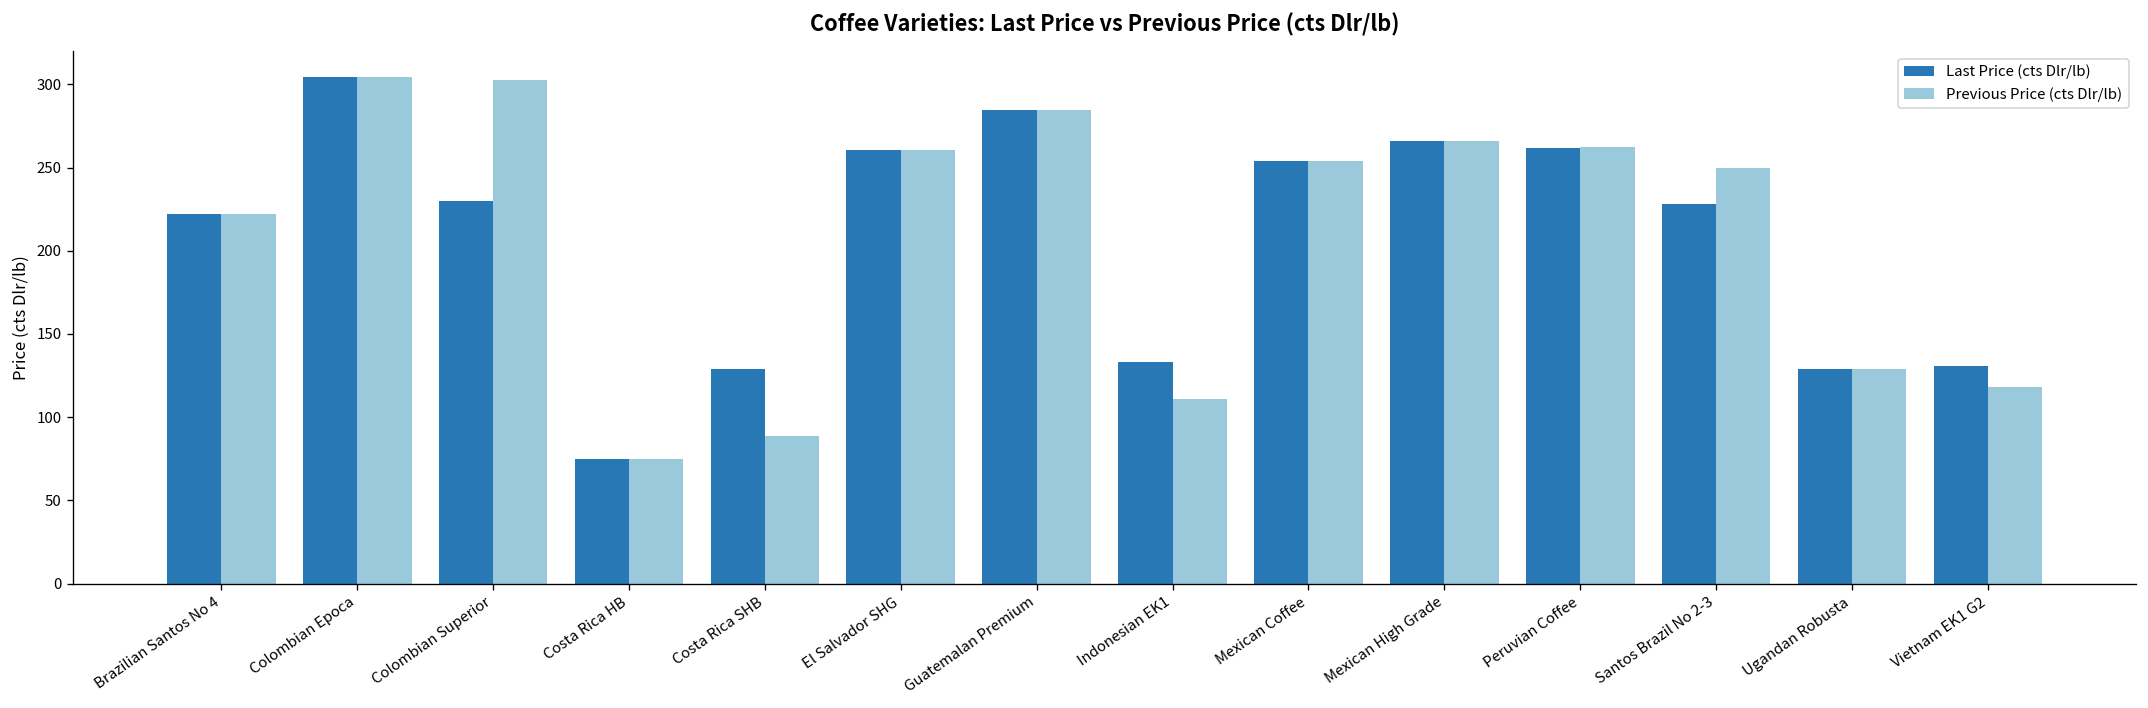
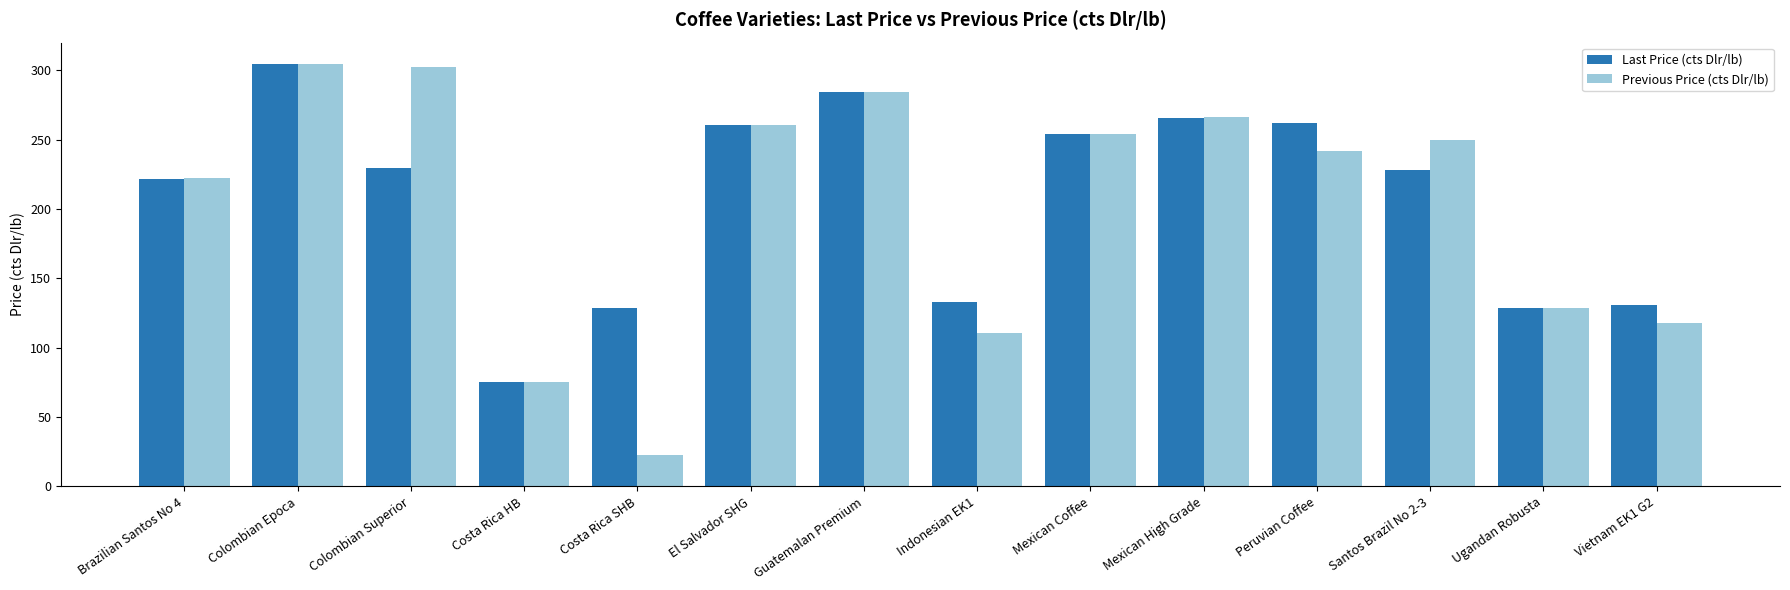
  {
    "Last Price (cts Dlr/lb)": {
      "Brazilian Santos No 4": 222,
      "Colombian Epoca": 305,
      "Colombian Superior": 230,
      "Costa Rica HB": 75,
      "Costa Rica SHB": 129,
      "El Salvador SHG": 260,
      "Guatemalan Premium": 284,
      "Indonesian EK1": 133,
      "Mexican Coffee": 254,
      "Mexican High Grade": 266,
      "Peruvian Coffee": 262,
      "Santos Brazil No 2-3": 228,
      "Ugandan Robusta": 129,
      "Vietnam EK1 G2": 131
    },
    "Previous Price (cts Dlr/lb)": {
      "Brazilian Santos No 4": 222,
      "Colombian Epoca": 305,
      "Colombian Superior": 303,
      "Costa Rica HB": 75,
-     "Costa Rica SHB": 89,
+     "Costa Rica SHB": 23,
      "El Salvador SHG": 261,
      "Guatemalan Premium": 285,
      "Indonesian EK1": 111,
      "Mexican Coffee": 254,
      "Mexican High Grade": 266,
-     "Peruvian Coffee": 262,
+     "Peruvian Coffee": 242,
      "Santos Brazil No 2-3": 250,
      "Ugandan Robusta": 129,
      "Vietnam EK1 G2": 118
    }
  }
